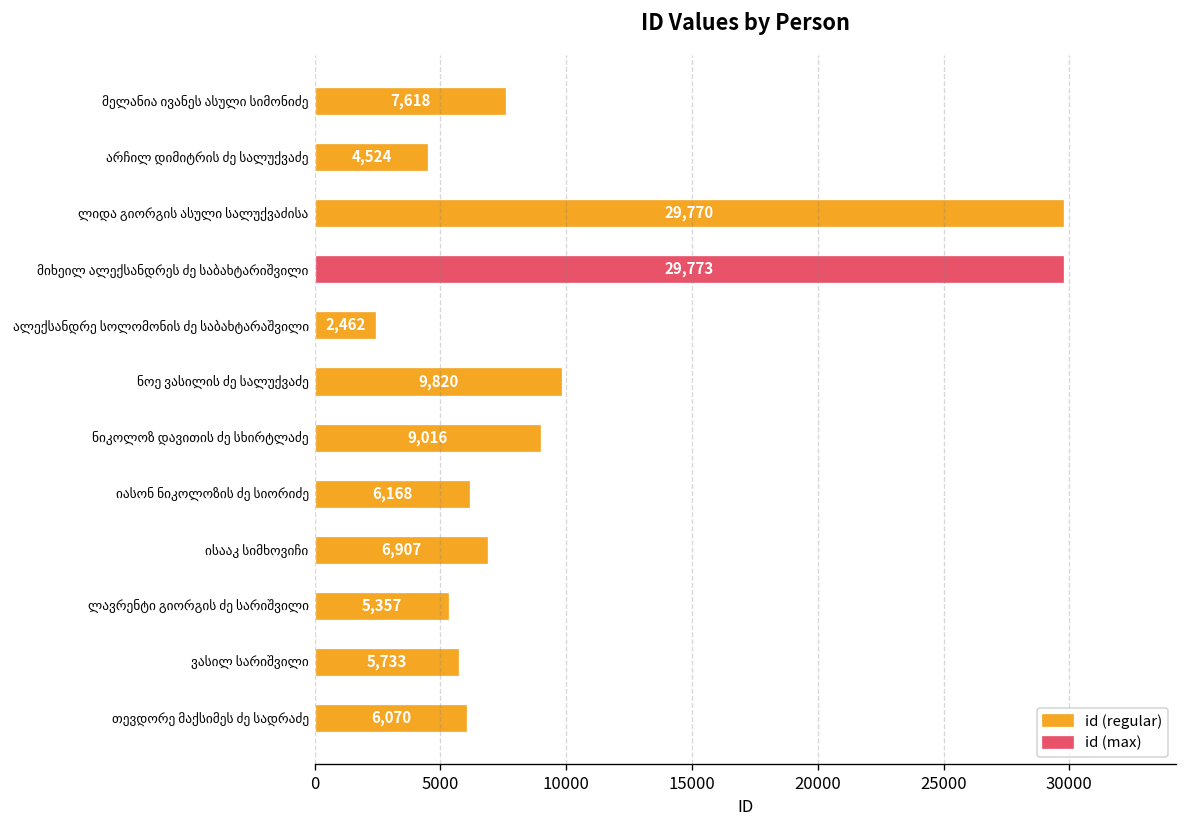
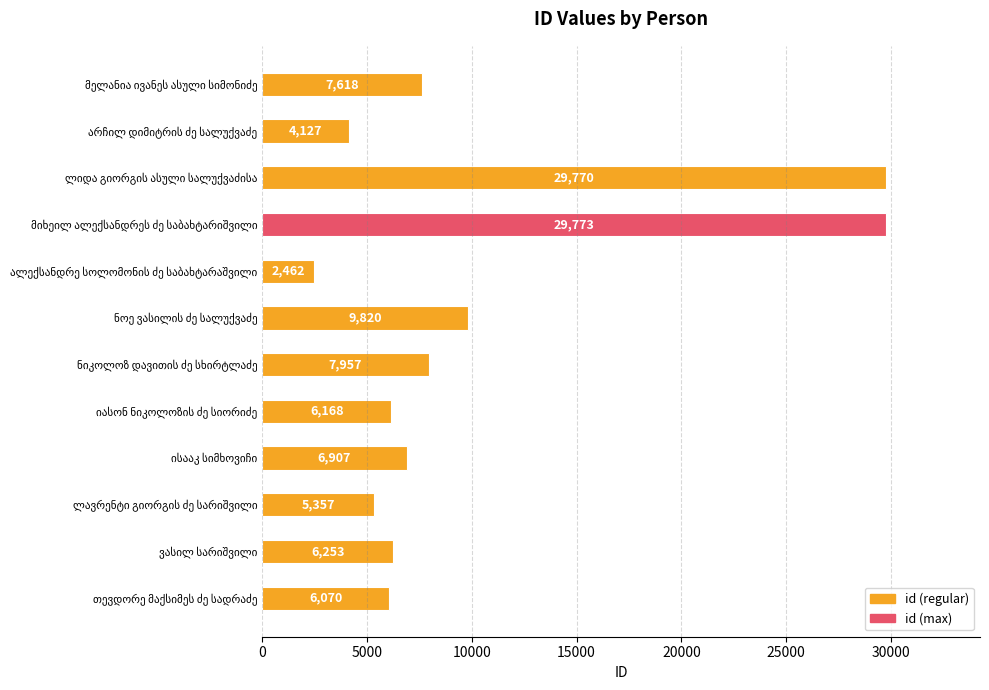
  {
    "მელანია ივანეს ასული სიმონიძე": "7,618",
-   "არჩილ დიმიტრის ძე სალუქვაძე": "4,524",
+   "არჩილ დიმიტრის ძე სალუქვაძე": "4,127",
    "ლიდა გიორგის ასული სალუქვაძისა": "29,770",
    "მიხეილ ალექსანდრეს ძე საბახტარიშვილი": "29,773",
    "ალექსანდრე სოლომონის ძე საბახტარაშვილი": "2,462",
    "ნოე ვასილის ძე სალუქვაძე": "9,820",
-   "ნიკოლოზ დავითის ძე სხირტლაძე": "9,016",
+   "ნიკოლოზ დავითის ძე სხირტლაძე": "7,957",
    "იასონ ნიკოლოზის ძე სიორიძე": "6,168",
    "ისააკ სიმხოვიჩი": "6,907",
    "ლავრენტი გიორგის ძე სარიშვილი": "5,357",
-   "ვასილ სარიშვილი": "5,733",
+   "ვასილ სარიშვილი": "6,253",
    "თევდორე მაქსიმეს ძე სადრაძე": "6,070"
  }
